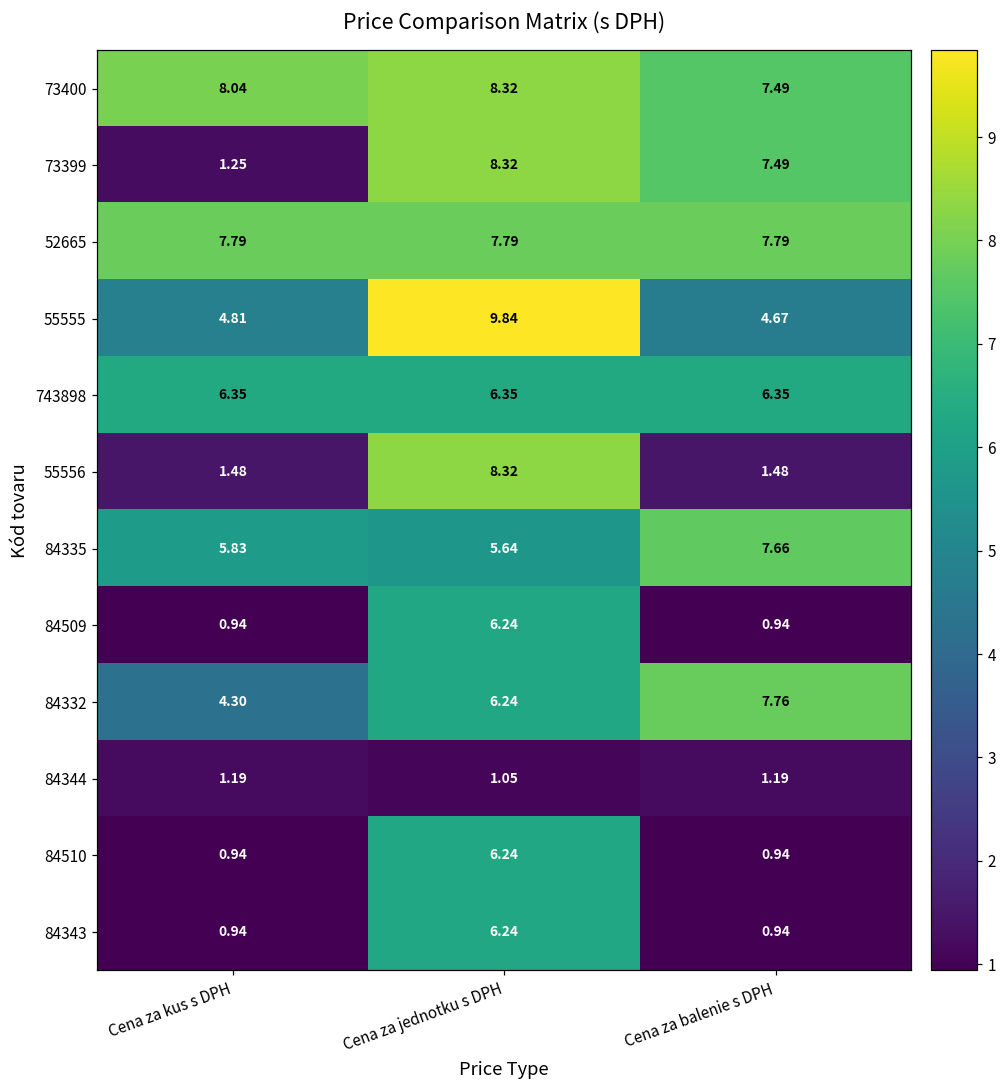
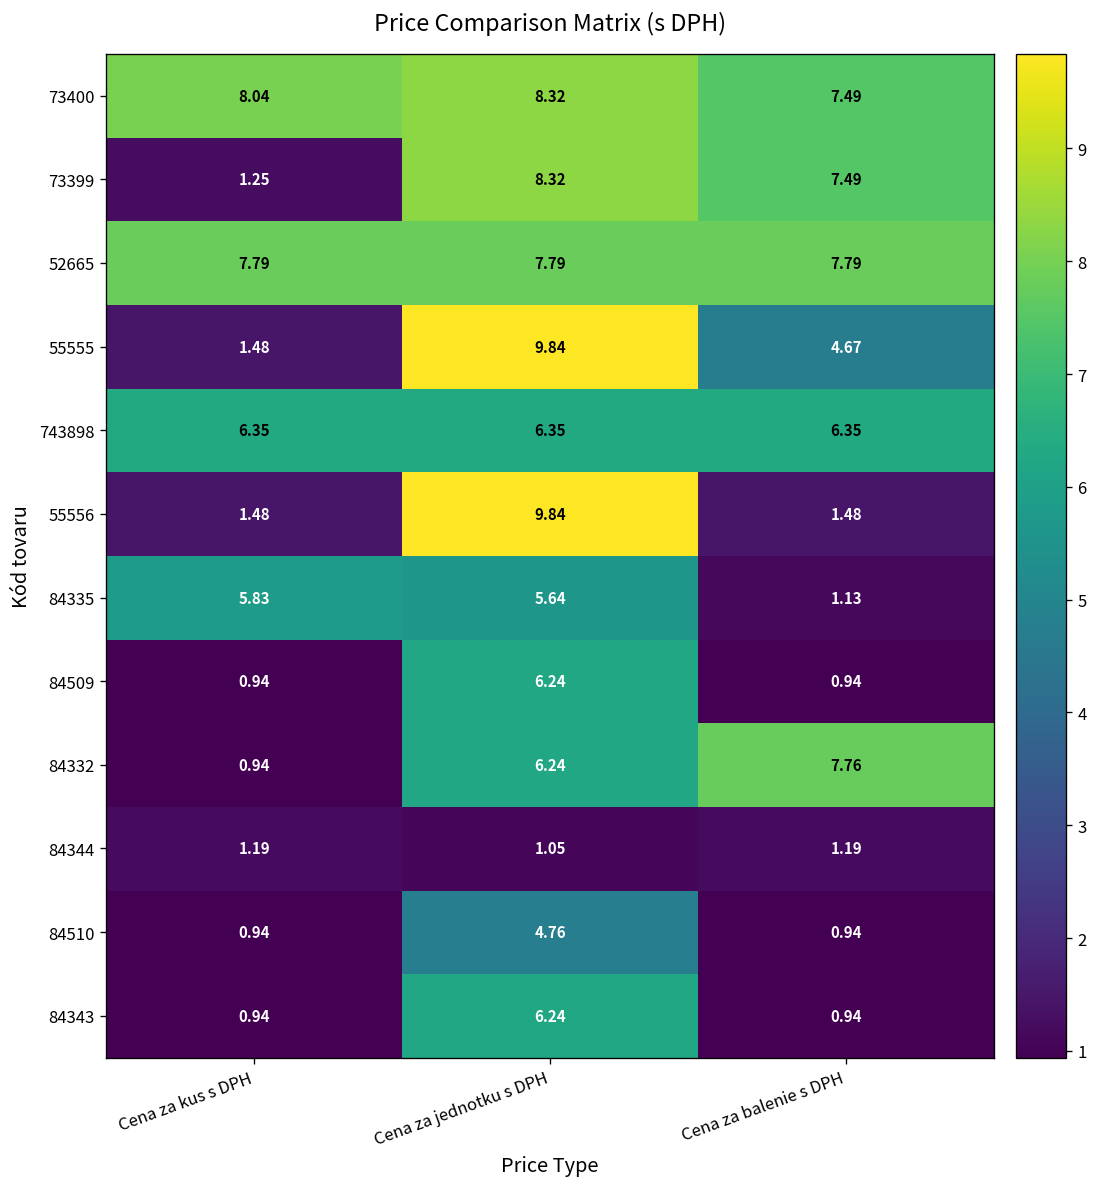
  {
    "73400": {
      "Cena za kus s DPH": 8.04,
      "Cena za jednotku s DPH": 8.32,
      "Cena za balenie s DPH": 7.49
    },
    "73399": {
      "Cena za kus s DPH": 1.25,
      "Cena za jednotku s DPH": 8.32,
      "Cena za balenie s DPH": 7.49
    },
    "52665": {
      "Cena za kus s DPH": 7.79,
      "Cena za jednotku s DPH": 7.79,
      "Cena za balenie s DPH": 7.79
    },
    "55555": {
-     "Cena za kus s DPH": 4.81,
+     "Cena za kus s DPH": 1.48,
      "Cena za jednotku s DPH": 9.84,
      "Cena za balenie s DPH": 4.67
    },
    "743898": {
      "Cena za kus s DPH": 6.35,
      "Cena za jednotku s DPH": 6.35,
      "Cena za balenie s DPH": 6.35
    },
    "55556": {
      "Cena za kus s DPH": 1.48,
-     "Cena za jednotku s DPH": 8.32,
+     "Cena za jednotku s DPH": 9.84,
      "Cena za balenie s DPH": 1.48
    },
    "84335": {
      "Cena za kus s DPH": 5.83,
      "Cena za jednotku s DPH": 5.64,
-     "Cena za balenie s DPH": 7.66
+     "Cena za balenie s DPH": 1.13
    },
    "84509": {
      "Cena za kus s DPH": 0.94,
      "Cena za jednotku s DPH": 6.24,
      "Cena za balenie s DPH": 0.94
    },
    "84332": {
-     "Cena za kus s DPH": 4.30,
+     "Cena za kus s DPH": 0.94,
      "Cena za jednotku s DPH": 6.24,
      "Cena za balenie s DPH": 7.76
    },
    "84344": {
      "Cena za kus s DPH": 1.19,
      "Cena za jednotku s DPH": 1.05,
      "Cena za balenie s DPH": 1.19
    },
    "84510": {
      "Cena za kus s DPH": 0.94,
-     "Cena za jednotku s DPH": 6.24,
+     "Cena za jednotku s DPH": 4.76,
      "Cena za balenie s DPH": 0.94
    },
    "84343": {
      "Cena za kus s DPH": 0.94,
      "Cena za jednotku s DPH": 6.24,
      "Cena za balenie s DPH": 0.94
    }
  }
